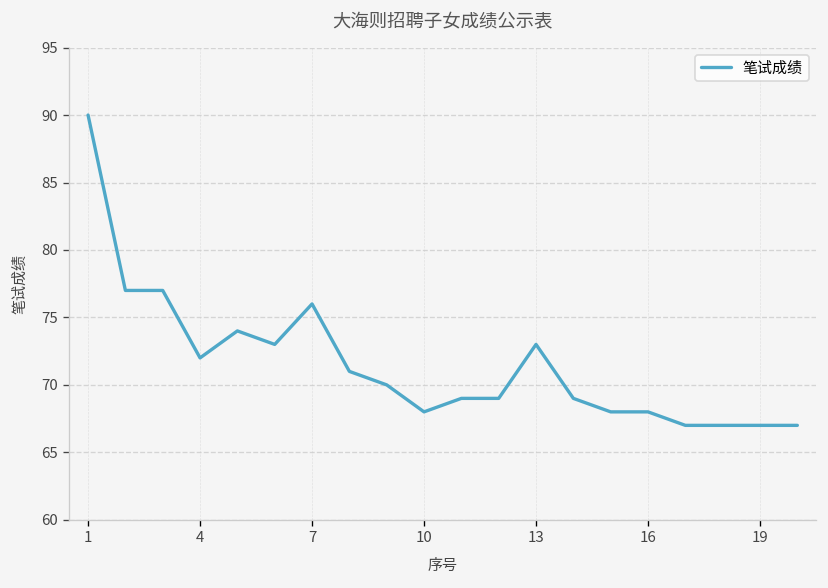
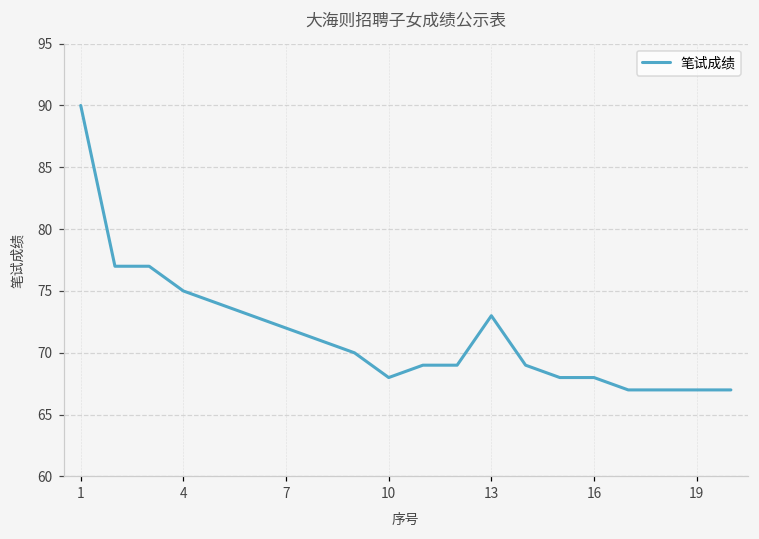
  {
    "1": 90,
-   "4": 72,
-   "7": 76,
+   "4": 75,
+   "7": 72,
    "10": 68,
    "13": 73,
    "16": 68,
    "19": 67
  }
